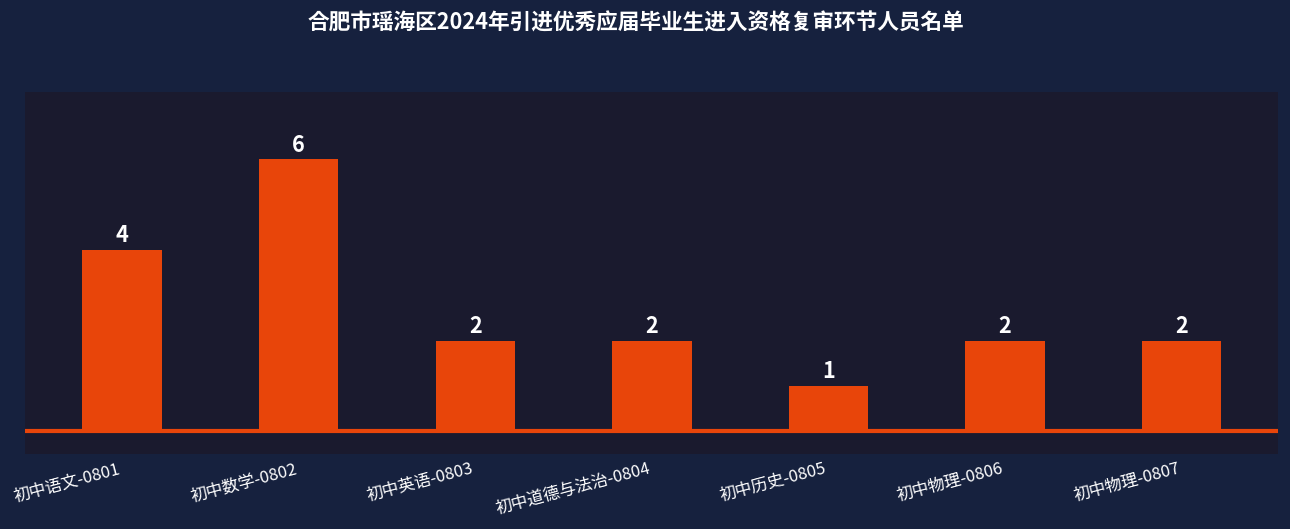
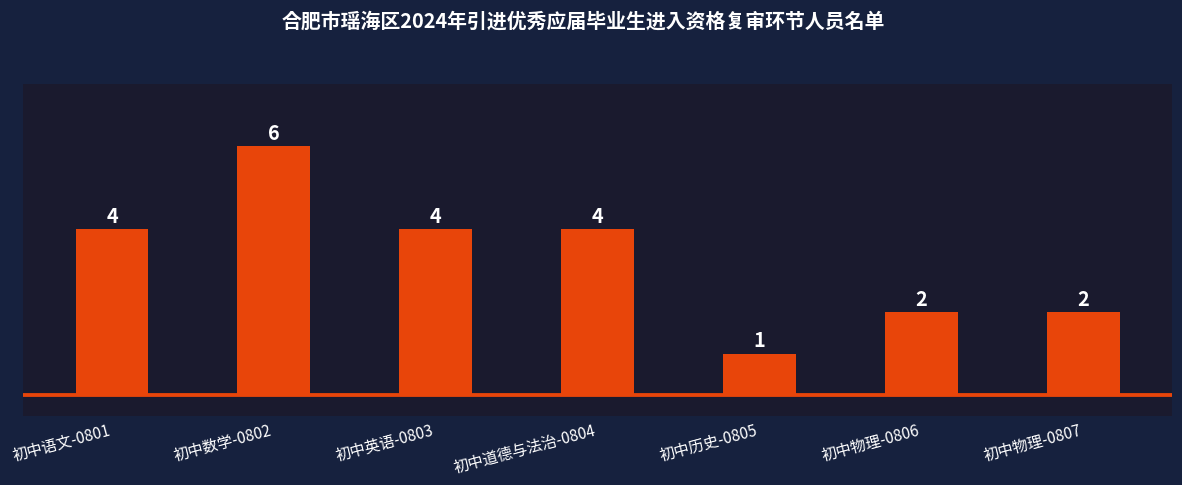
  {
    "初中语文-0801": 4,
    "初中数学-0802": 6,
-   "初中英语-0803": 2,
-   "初中道德与法治-0804": 2,
+   "初中英语-0803": 4,
+   "初中道德与法治-0804": 4,
    "初中历史-0805": 1,
    "初中物理-0806": 2,
    "初中物理-0807": 2
  }
